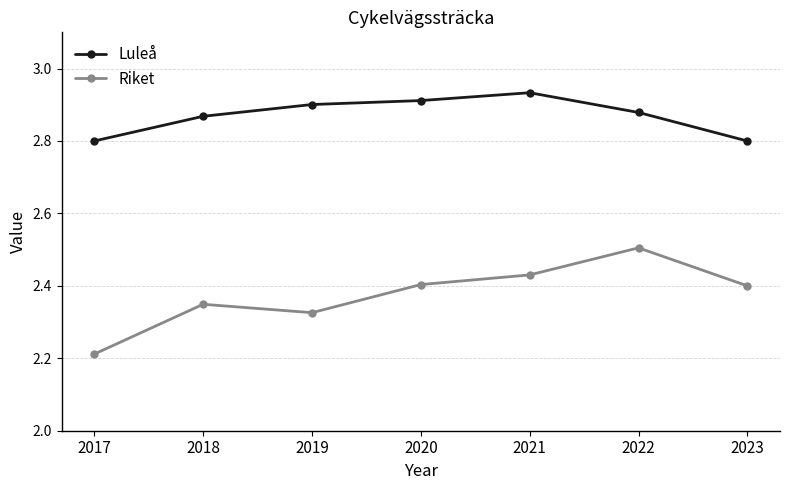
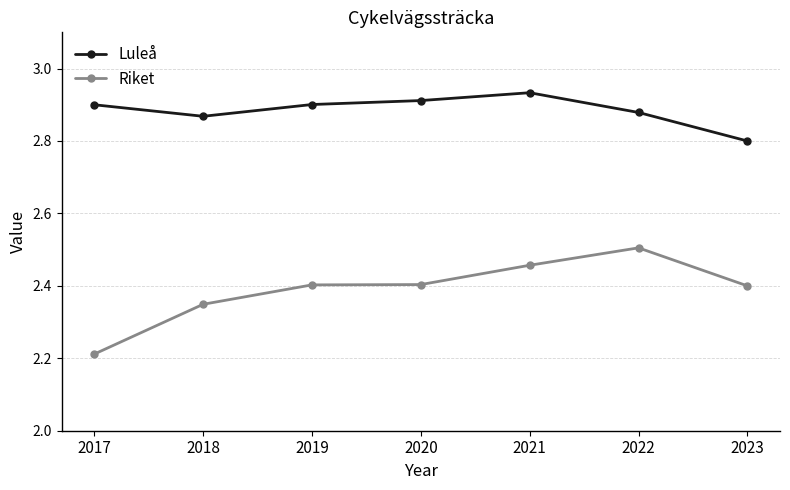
  {
    "Luleå": {
-     "2017": 2.8,
+     "2017": 2.9,
      "2018": 2.87,
      "2019": 2.9,
      "2020": 2.91,
      "2021": 2.93,
      "2022": 2.88,
      "2023": 2.8
    },
    "Riket": {
      "2017": 2.21,
      "2018": 2.35,
-     "2019": 2.33,
+     "2019": 2.40,
      "2020": 2.40,
-     "2021": 2.43,
+     "2021": 2.46,
      "2022": 2.50,
      "2023": 2.40
    }
  }
